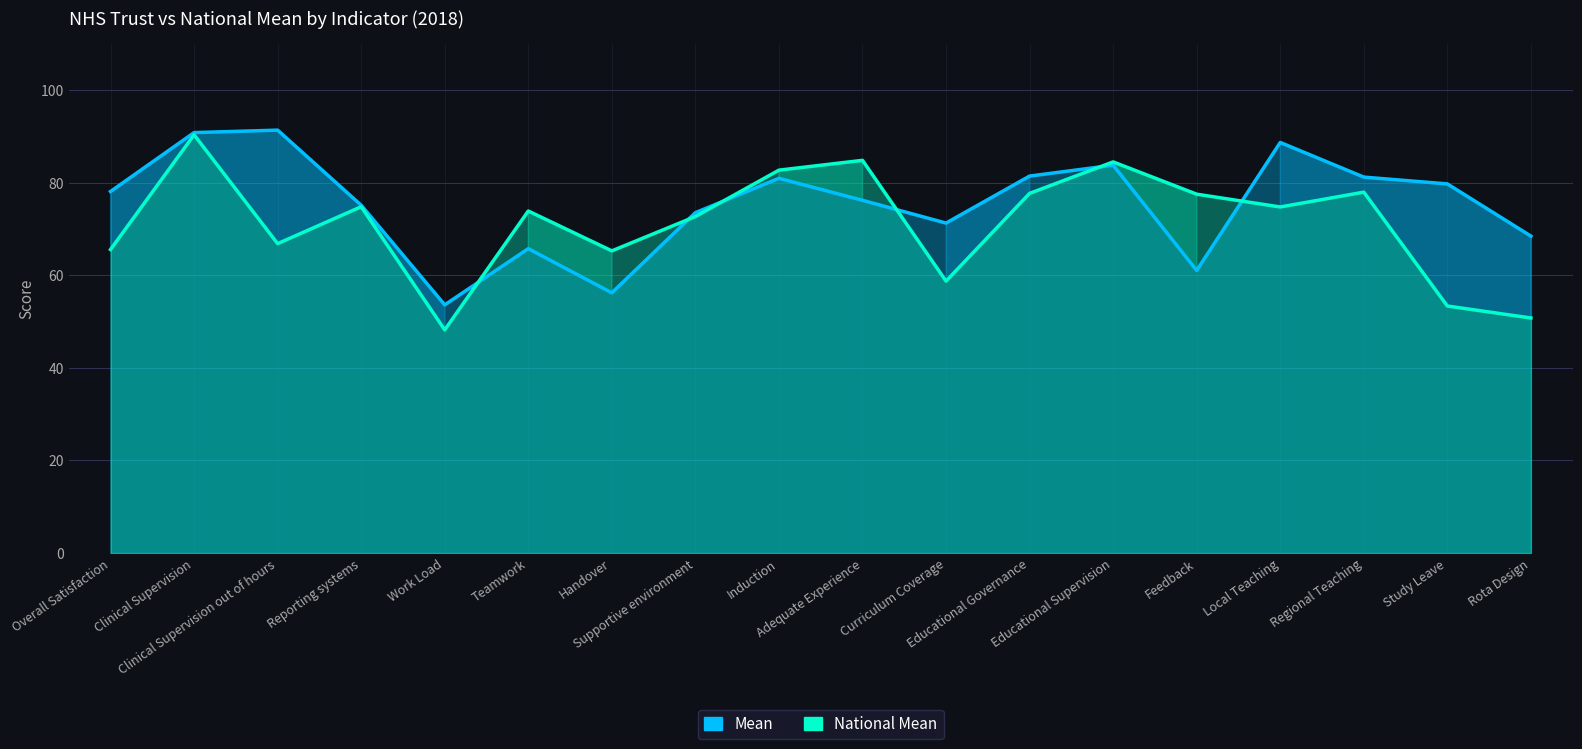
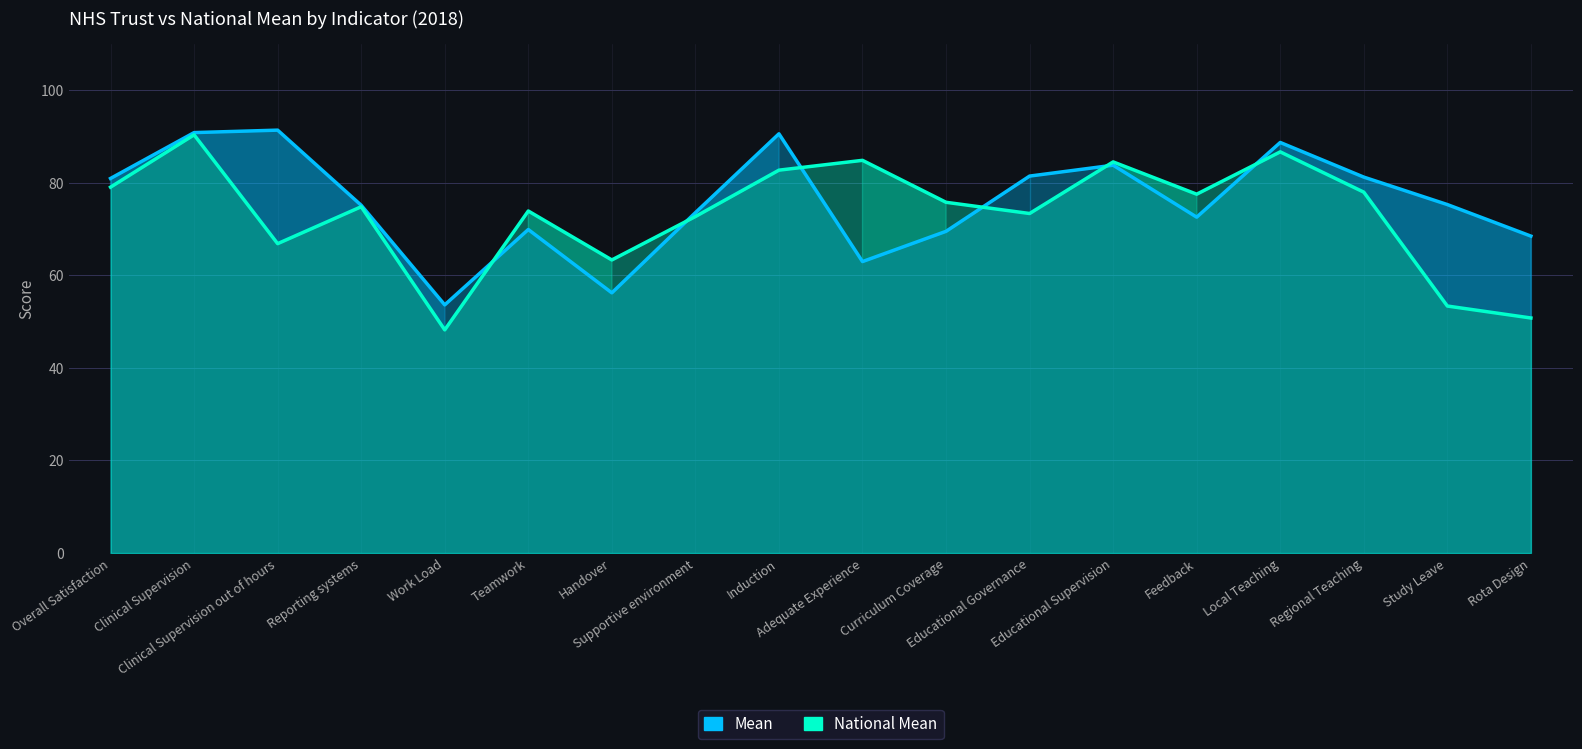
  {
    "Mean": {
-     "Overall Satisfaction": 78,
+     "Overall Satisfaction": 81,
      "Clinical Supervision out of hours": 91,
      "Work Load": 54,
-     "Teamwork": 66,
+     "Teamwork": 70,
      "Handover": 56,
      "Supportive environment": 74,
-     "Induction": 81,
-     "Adequate Experience": 76,
-     "Curriculum Coverage": 71,
+     "Induction": 91,
+     "Adequate Experience": 63,
+     "Curriculum Coverage": 69,
      "Educational Governance": 81,
      "Educational Supervision": 84,
-     "Feedback": 61,
+     "Feedback": 73,
      "Local Teaching": 89,
      "Regional Teaching": 81,
-     "Study Leave": 80,
+     "Study Leave": 75,
      "Rota Design": 68
    },
    "National Mean": {
-     "Overall Satisfaction": 66,
+     "Overall Satisfaction": 79,
      "Clinical Supervision out of hours": 67,
      "Work Load": 48,
      "Teamwork": 74,
-     "Handover": 65,
+     "Handover": 63,
      "Supportive environment": 73,
      "Induction": 83,
      "Adequate Experience": 85,
-     "Curriculum Coverage": 59,
-     "Educational Governance": 78,
+     "Curriculum Coverage": 76,
+     "Educational Governance": 73,
      "Educational Supervision": 84,
      "Feedback": 77,
-     "Local Teaching": 75,
+     "Local Teaching": 87,
      "Regional Teaching": 78,
      "Study Leave": 53,
      "Rota Design": 51
    }
  }
